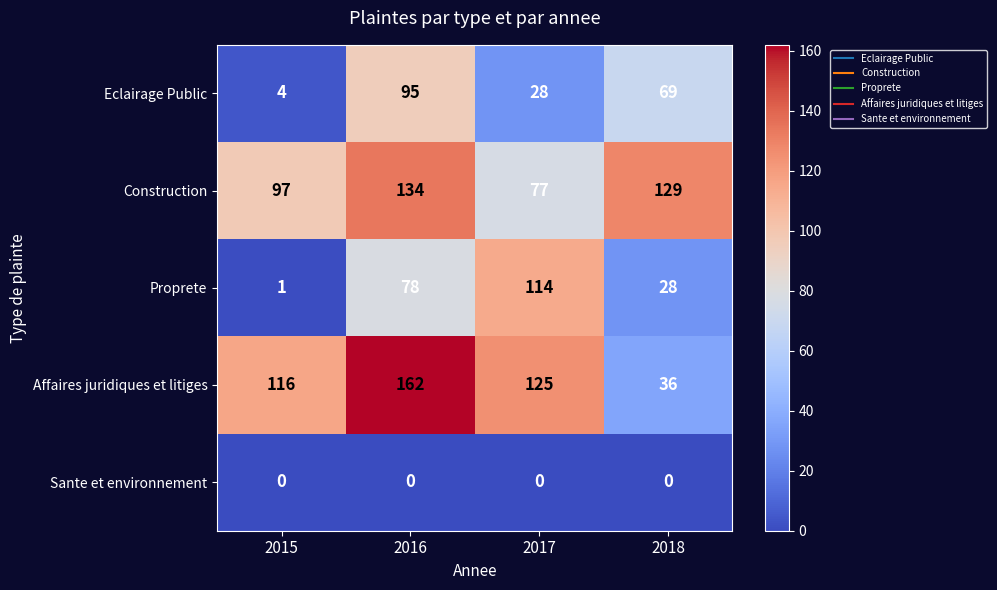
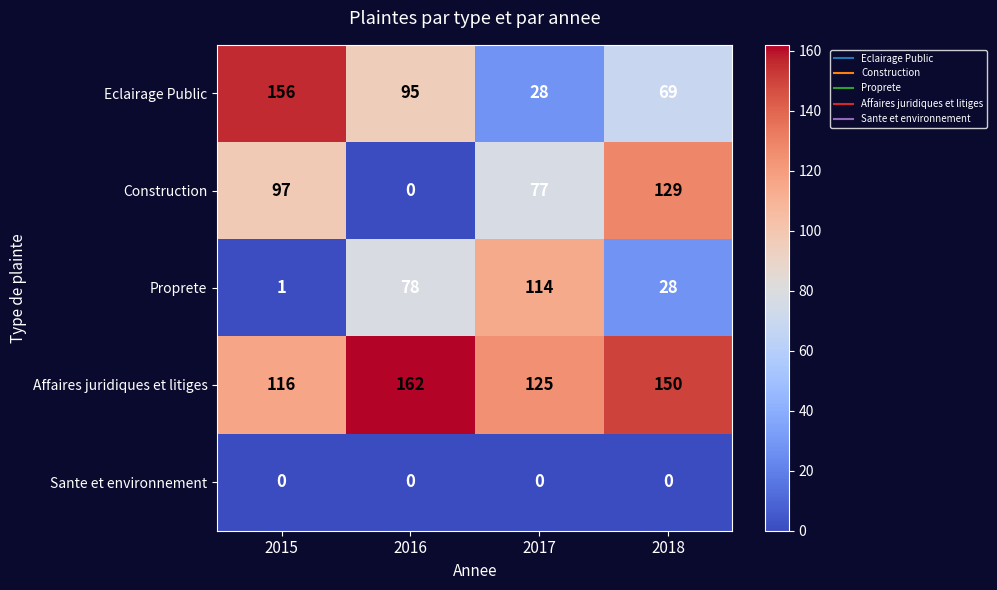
  {
    "Eclairage Public": {
-     "2015": 4,
+     "2015": 156,
      "2016": 95,
      "2017": 28,
      "2018": 69
    },
    "Construction": {
      "2015": 97,
-     "2016": 134,
+     "2016": 0,
      "2018": 129
    },
    "Proprete": {
      "2015": 1,
      "2017": 114,
      "2018": 28
    },
    "Affaires juridiques et litiges": {
      "2015": 116,
      "2016": 162,
      "2017": 125,
-     "2018": 36
+     "2018": 150
    },
    "Sante et environnement": {
      "2015": 0,
      "2016": 0,
      "2017": 0,
      "2018": 0
    }
  }
